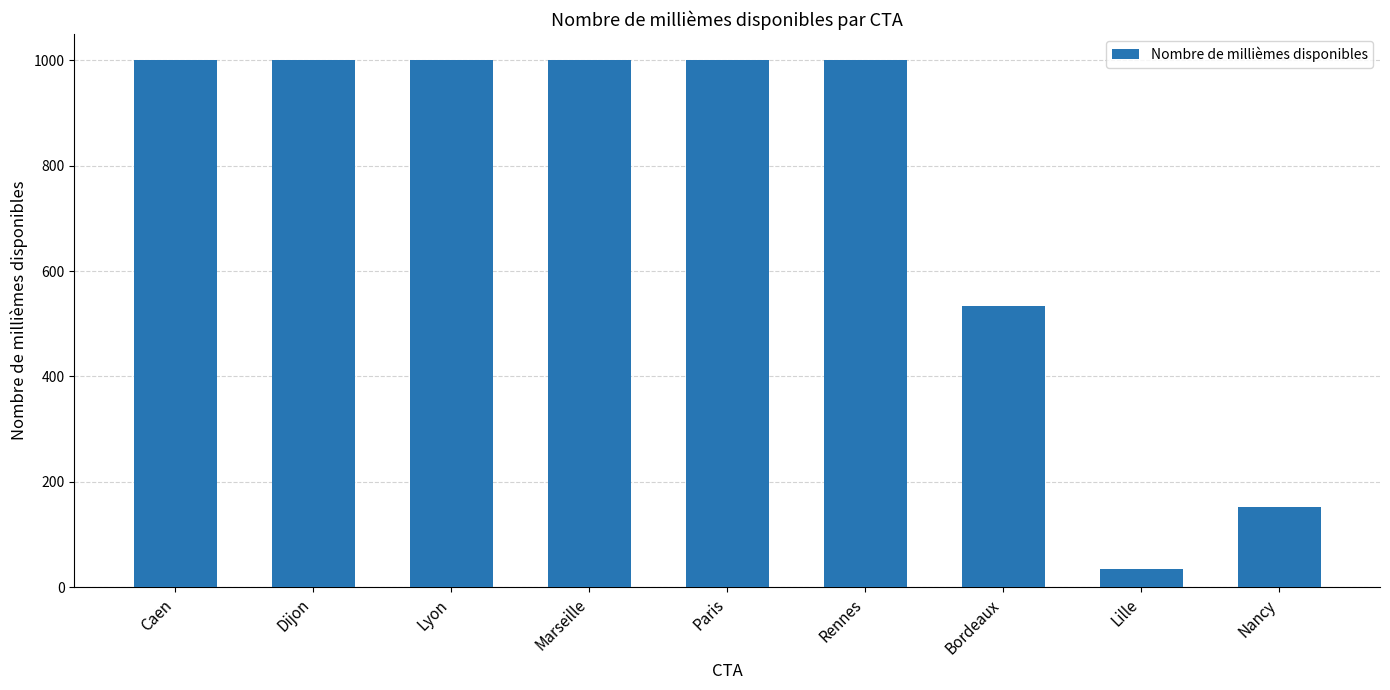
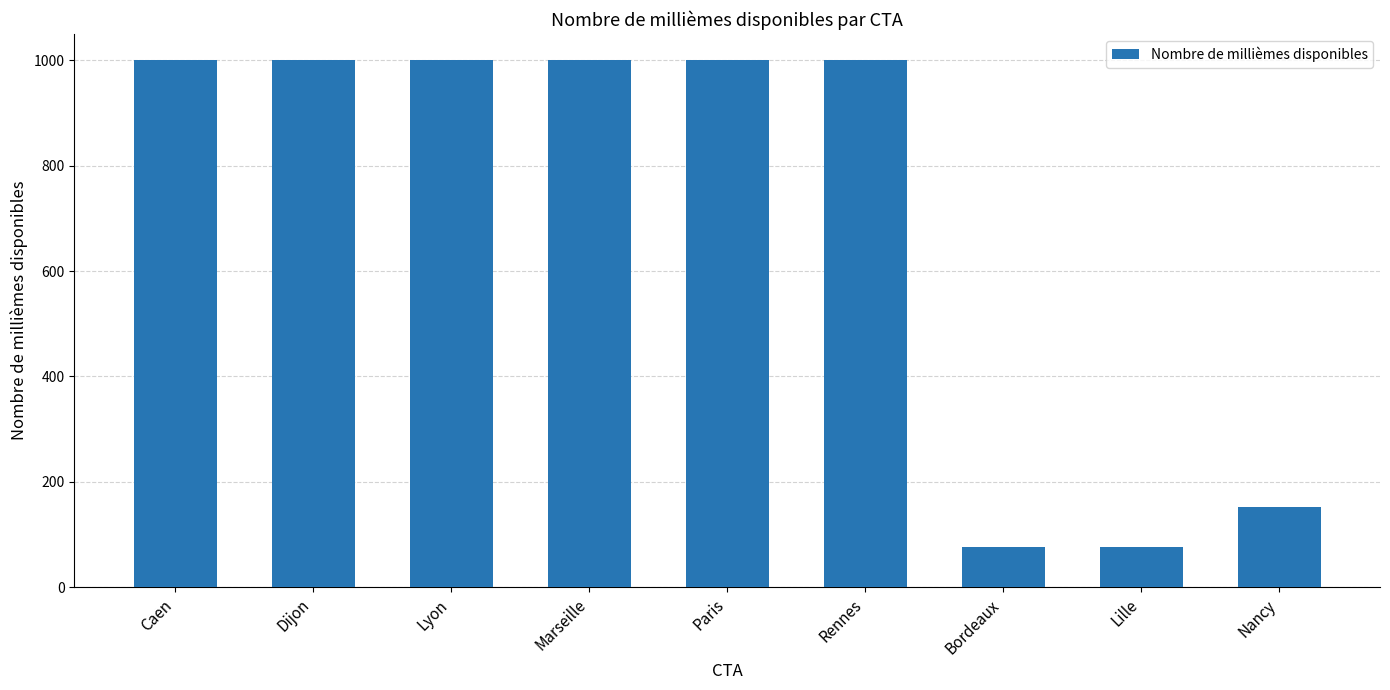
  {
    "Caen": 1000,
    "Dijon": 1000,
    "Lyon": 1000,
    "Marseille": 1000,
    "Paris": 1000,
    "Rennes": 1000,
-   "Bordeaux": 530,
-   "Lille": 40,
+   "Bordeaux": 80,
+   "Lille": 80,
    "Nancy": 150
  }
